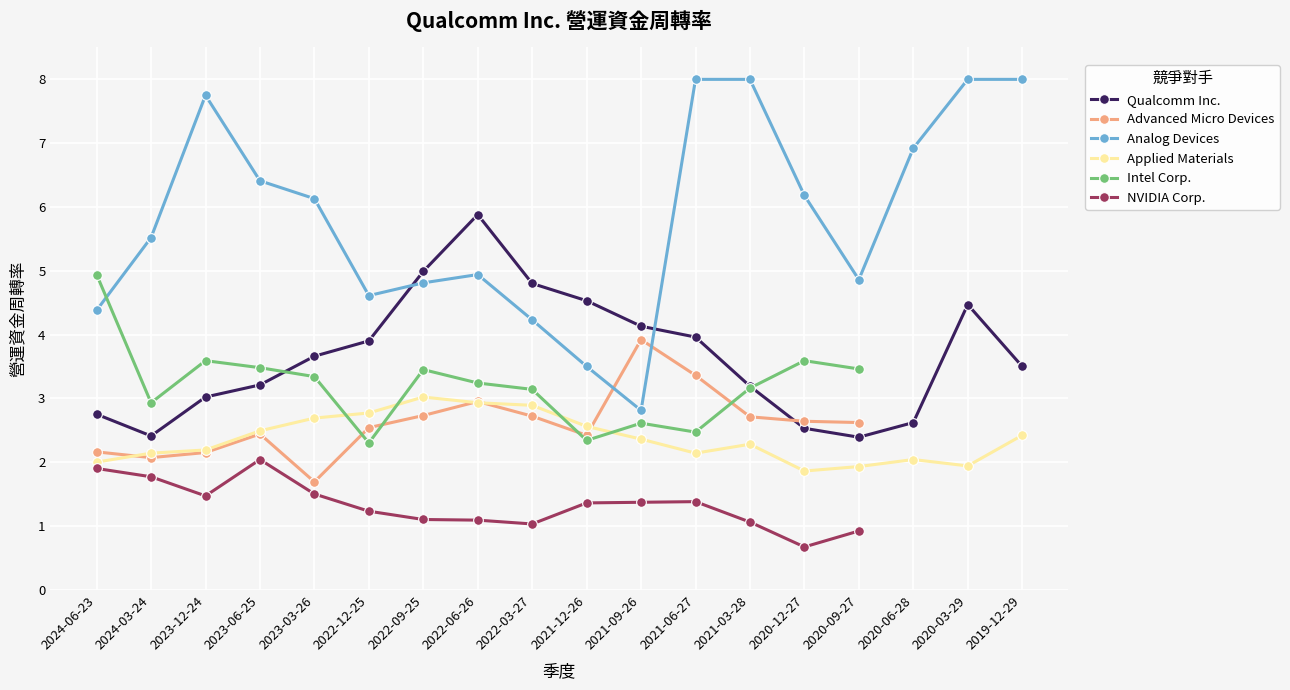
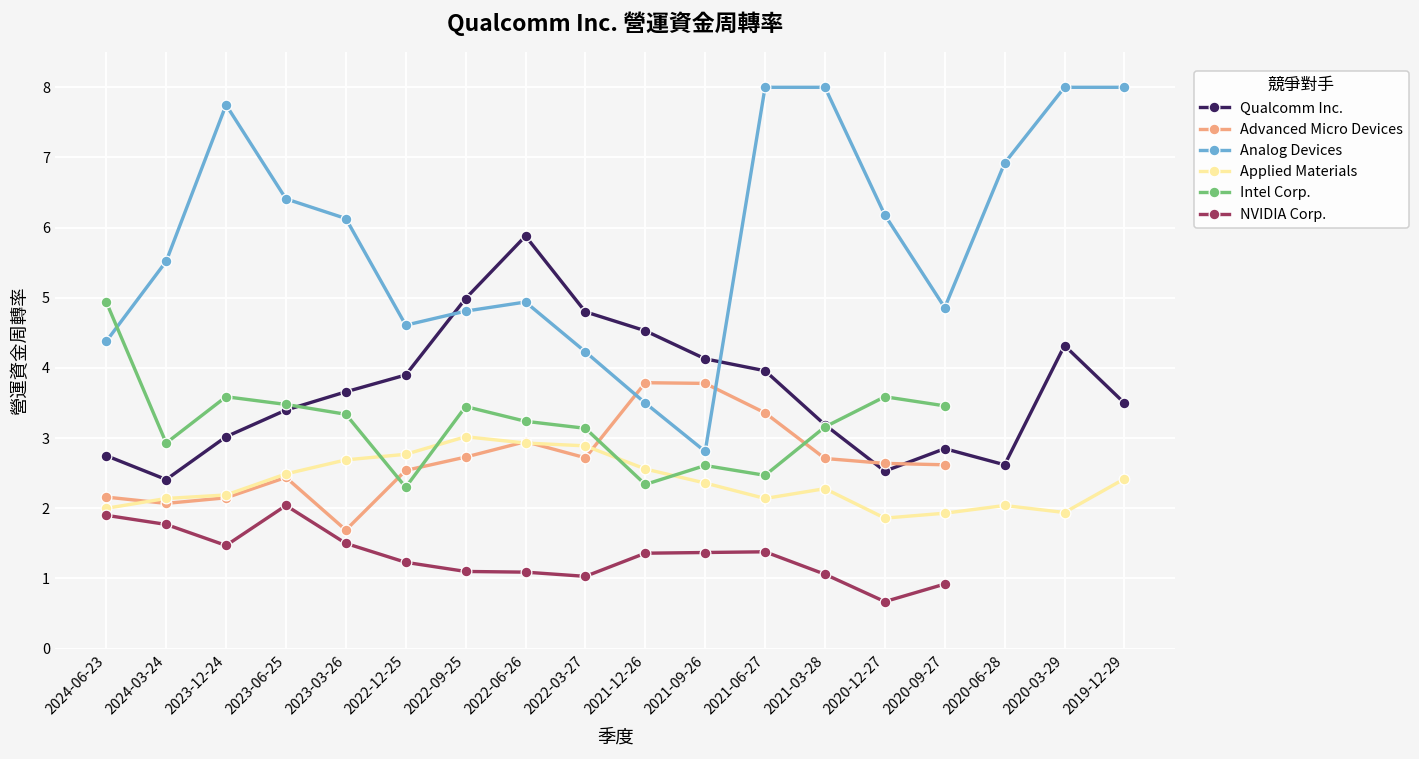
  {
    "Qualcomm Inc.": {
      "2024-06-23": 2.8,
      "2024-03-24": 2.4,
      "2023-12-24": 3.0,
-     "2023-06-25": 3.2,
+     "2023-06-25": 3.4,
      "2023-03-26": 3.7,
      "2022-12-25": 3.9,
      "2022-09-25": 5.0,
      "2022-06-26": 5.9,
      "2022-03-27": 4.8,
      "2021-12-26": 4.5,
      "2021-09-26": 4.1,
      "2021-06-27": 4.0,
      "2020-12-27": 2.5,
-     "2020-09-27": 2.4,
+     "2020-09-27": 2.9,
      "2020-06-28": 2.6,
-     "2020-03-29": 4.5,
+     "2020-03-29": 4.3,
      "2019-12-29": 3.5
    },
    "Advanced Micro Devices": {
      "2024-06-23": 2.2,
      "2024-03-24": 2.1,
      "2023-06-25": 2.4,
      "2023-03-26": 1.7,
      "2022-12-25": 2.5,
      "2022-09-25": 2.7,
      "2022-03-27": 2.7,
-     "2021-12-26": 2.4,
-     "2021-09-26": 3.9,
+     "2021-12-26": 3.8,
+     "2021-09-26": 3.8,
      "2021-06-27": 3.4,
      "2021-03-28": 2.7,
      "2020-12-27": 2.6,
      "2020-09-27": 2.6
    },
    "Analog Devices": {
      "2024-06-23": 4.4,
      "2024-03-24": 5.5,
      "2023-12-24": 7.8,
      "2023-06-25": 6.4,
      "2023-03-26": 6.1,
      "2022-12-25": 4.6,
      "2022-09-25": 4.8,
      "2022-06-26": 4.9,
      "2022-03-27": 4.2,
      "2021-12-26": 3.5,
      "2021-09-26": 2.8,
      "2021-06-27": 8.0,
      "2021-03-28": 8.0,
      "2020-12-27": 6.2,
      "2020-09-27": 4.9,
      "2020-06-28": 6.9,
      "2020-03-29": 8.0,
      "2019-12-29": 8.0
    },
    "Applied Materials": {
      "2024-06-23": 2.0,
      "2024-03-24": 2.1,
      "2023-06-25": 2.5,
      "2023-03-26": 2.7,
      "2022-12-25": 2.8,
      "2022-09-25": 3.0,
      "2022-03-27": 2.9,
      "2021-12-26": 2.6,
      "2021-09-26": 2.4,
      "2021-06-27": 2.1,
      "2021-03-28": 2.3,
      "2020-12-27": 1.9,
      "2020-09-27": 1.9,
      "2020-06-28": 2.0,
      "2020-03-29": 1.9,
      "2019-12-29": 2.4
    },
    "Intel Corp.": {
      "2024-06-23": 4.9,
      "2024-03-24": 2.9,
      "2023-12-24": 3.6,
      "2023-06-25": 3.5,
      "2023-03-26": 3.3,
      "2022-12-25": 2.3,
      "2022-09-25": 3.5,
      "2022-06-26": 3.2,
      "2022-03-27": 3.1,
      "2021-12-26": 2.3,
      "2021-09-26": 2.6,
      "2021-06-27": 2.5,
      "2020-12-27": 3.6,
      "2020-09-27": 3.5
    },
    "NVIDIA Corp.": {
      "2024-06-23": 1.9,
      "2024-03-24": 1.8,
      "2023-12-24": 1.5,
      "2023-06-25": 2.0,
      "2023-03-26": 1.5,
      "2022-12-25": 1.2,
      "2022-09-25": 1.1,
      "2022-06-26": 1.1,
      "2022-03-27": 1.0,
      "2021-12-26": 1.4,
      "2021-09-26": 1.4,
      "2021-06-27": 1.4,
      "2021-03-28": 1.1,
      "2020-12-27": 0.7,
      "2020-09-27": 0.9
    }
  }
